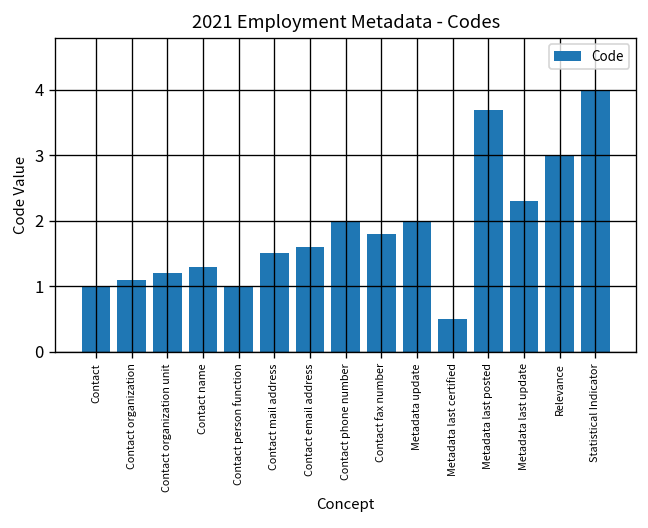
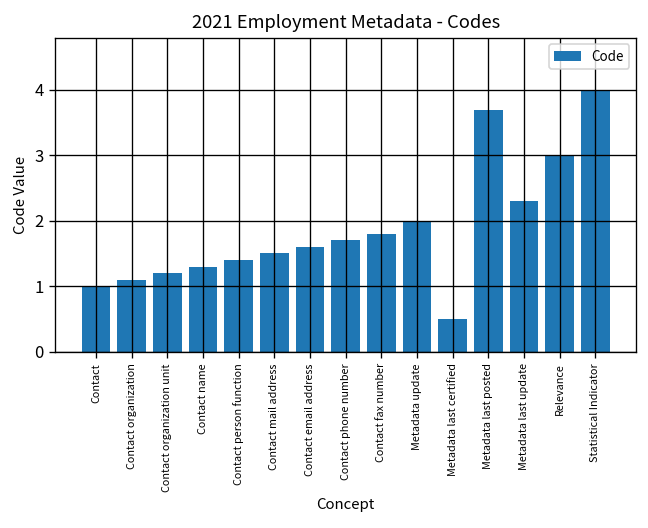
  {
    "Contact": 1.0,
    "Contact organization": 1.1,
    "Contact organization unit": 1.2,
    "Contact name": 1.3,
-   "Contact person function": 1.0,
+   "Contact person function": 1.4,
    "Contact mail address": 1.5,
    "Contact email address": 1.6,
-   "Contact phone number": 2.0,
+   "Contact phone number": 1.7,
    "Contact fax number": 1.8,
    "Metadata update": 2.0,
    "Metadata last certified": 0.5,
    "Metadata last posted": 3.7,
    "Metadata last update": 2.3,
    "Relevance": 3.0,
    "Statistical Indicator": 4.0
  }
